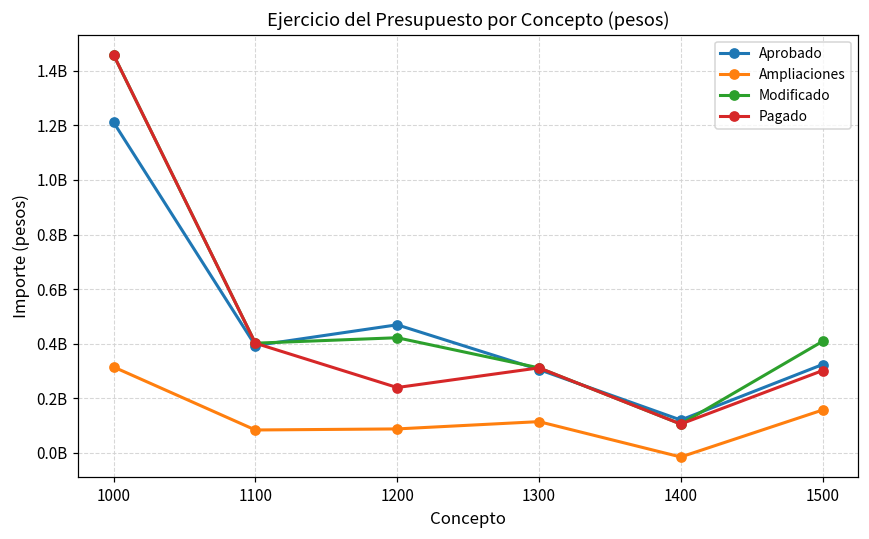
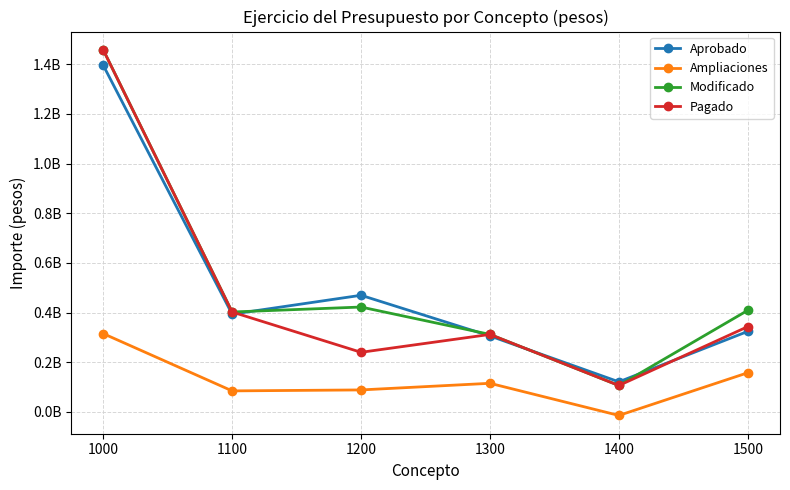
  {
    "Aprobado": {
-     "1000": 1210000000,
+     "1000": 1400000000,
      "1200": 470000000,
      "1400": 120000000,
      "1500": 320000000
    },
    "Ampliaciones": {
      "1000": 320000000,
      "1100": 80000000,
      "1200": 90000000,
      "1300": 110000000,
      "1400": -10000000,
      "1500": 160000000
    },
    "Modificado": {
      "1200": 420000000,
      "1500": 410000000
    },
    "Pagado": {
      "1200": 240000000,
-     "1500": 300000000
+     "1500": 340000000
    }
  }
